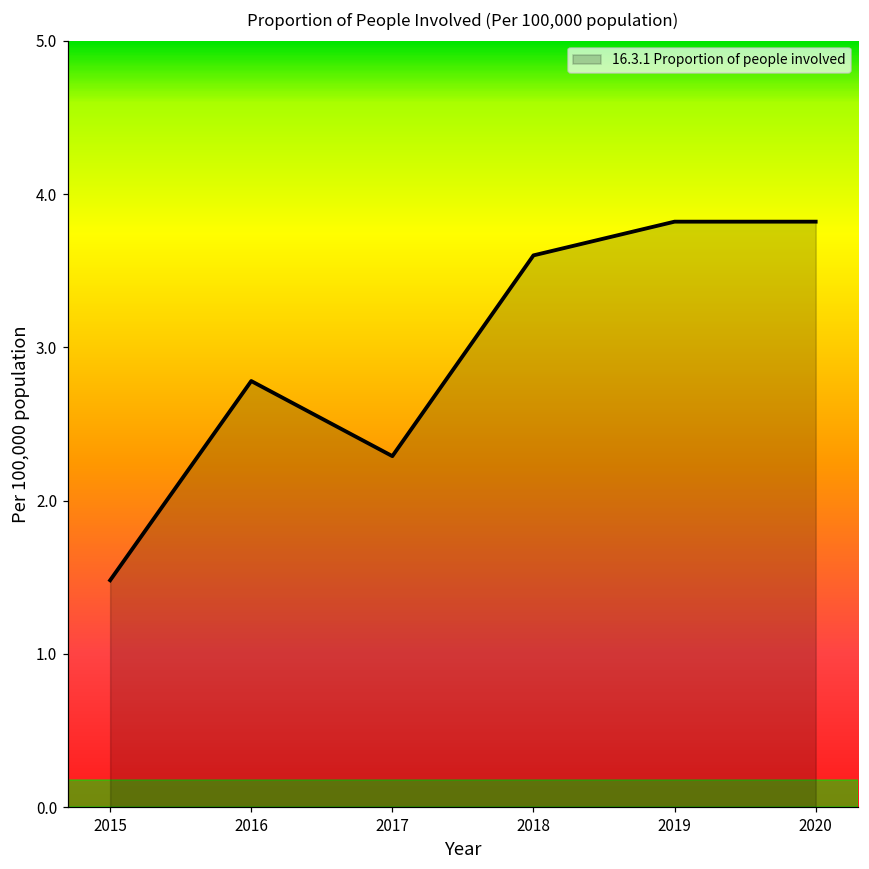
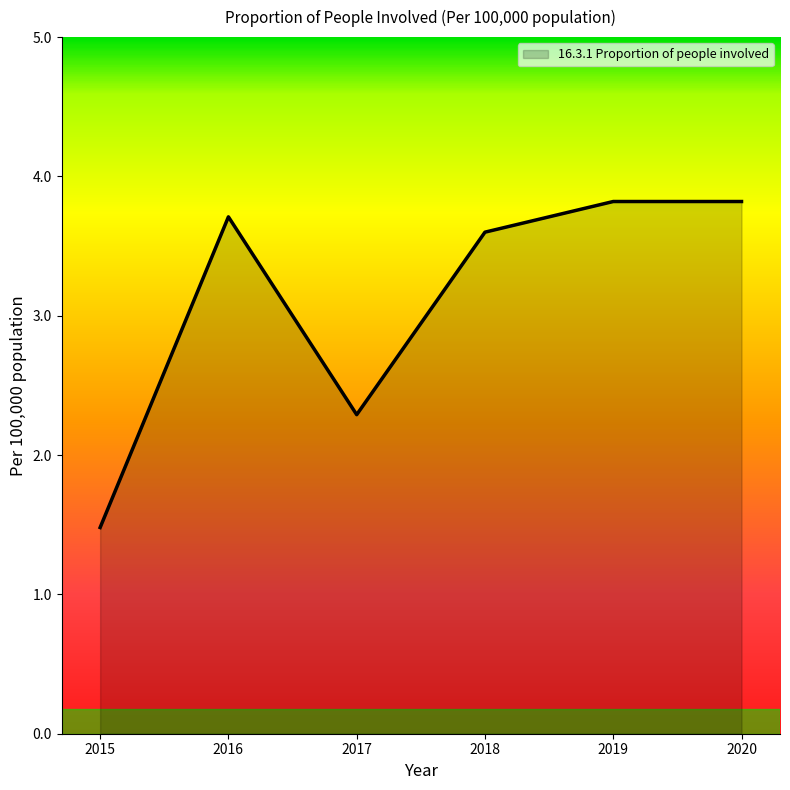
  {
    "2015": 1.48,
-   "2016": 2.78,
+   "2016": 3.71,
    "2017": 2.29,
    "2018": 3.60,
    "2019": 3.82,
    "2020": 3.82
  }
